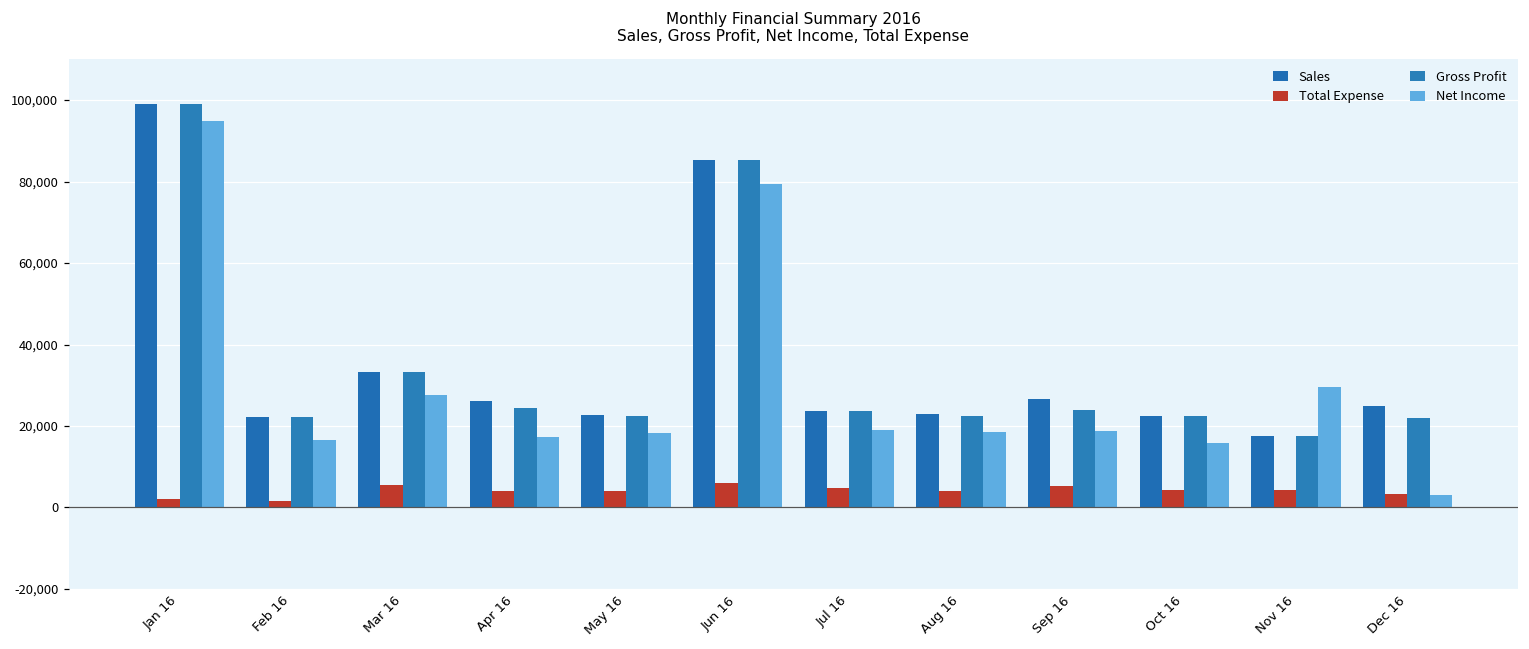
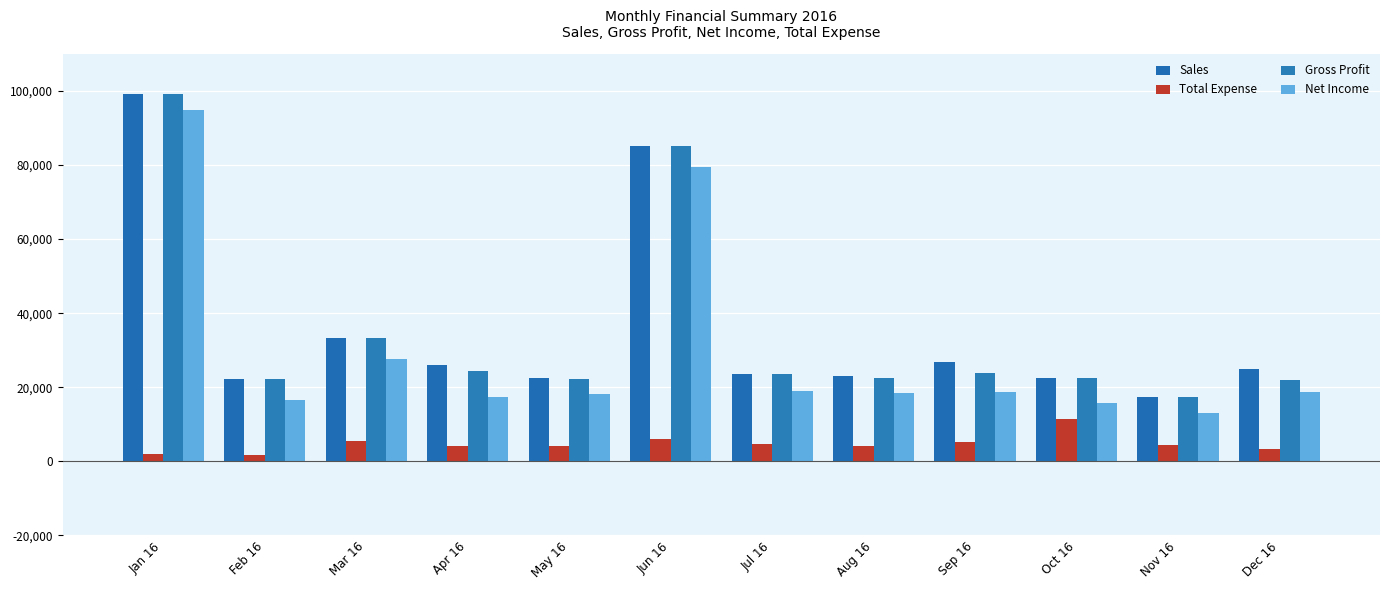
  {
    "Total Expense": {
      "Jan 16": "2,000",
      "Feb 16": "2,000",
      "Mar 16": "6,000",
      "Apr 16": "4,000",
      "May 16": "4,000",
      "Jun 16": "6,000",
      "Jul 16": "5,000",
      "Aug 16": "4,000",
      "Sep 16": "5,000",
-     "Oct 16": "4,000",
+     "Oct 16": "11,000",
      "Nov 16": "4,000",
      "Dec 16": "3,000"
    },
    "Net Income": {
      "Jan 16": "95,000",
      "Feb 16": "17,000",
      "Mar 16": "28,000",
      "Apr 16": "17,000",
      "May 16": "18,000",
      "Jun 16": "79,000",
      "Jul 16": "19,000",
      "Aug 16": "18,000",
      "Sep 16": "19,000",
      "Oct 16": "16,000",
-     "Nov 16": "30,000",
-     "Dec 16": "3,000"
+     "Nov 16": "13,000",
+     "Dec 16": "19,000"
    }
  }
